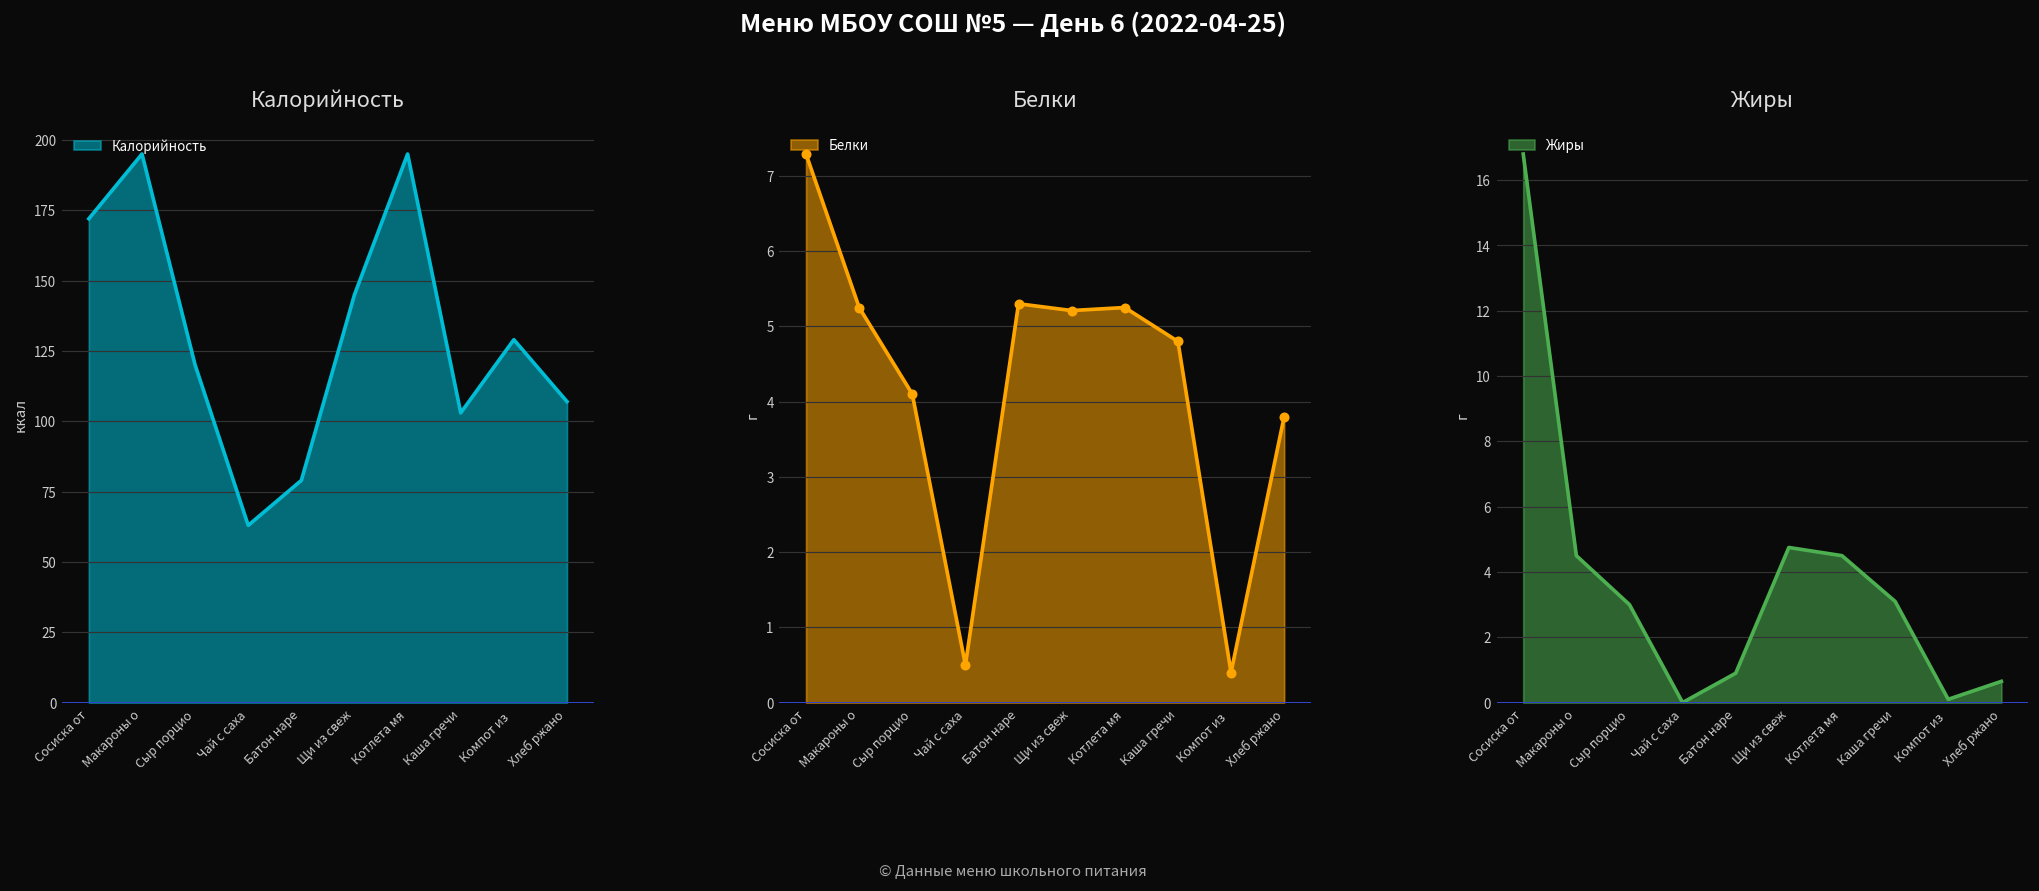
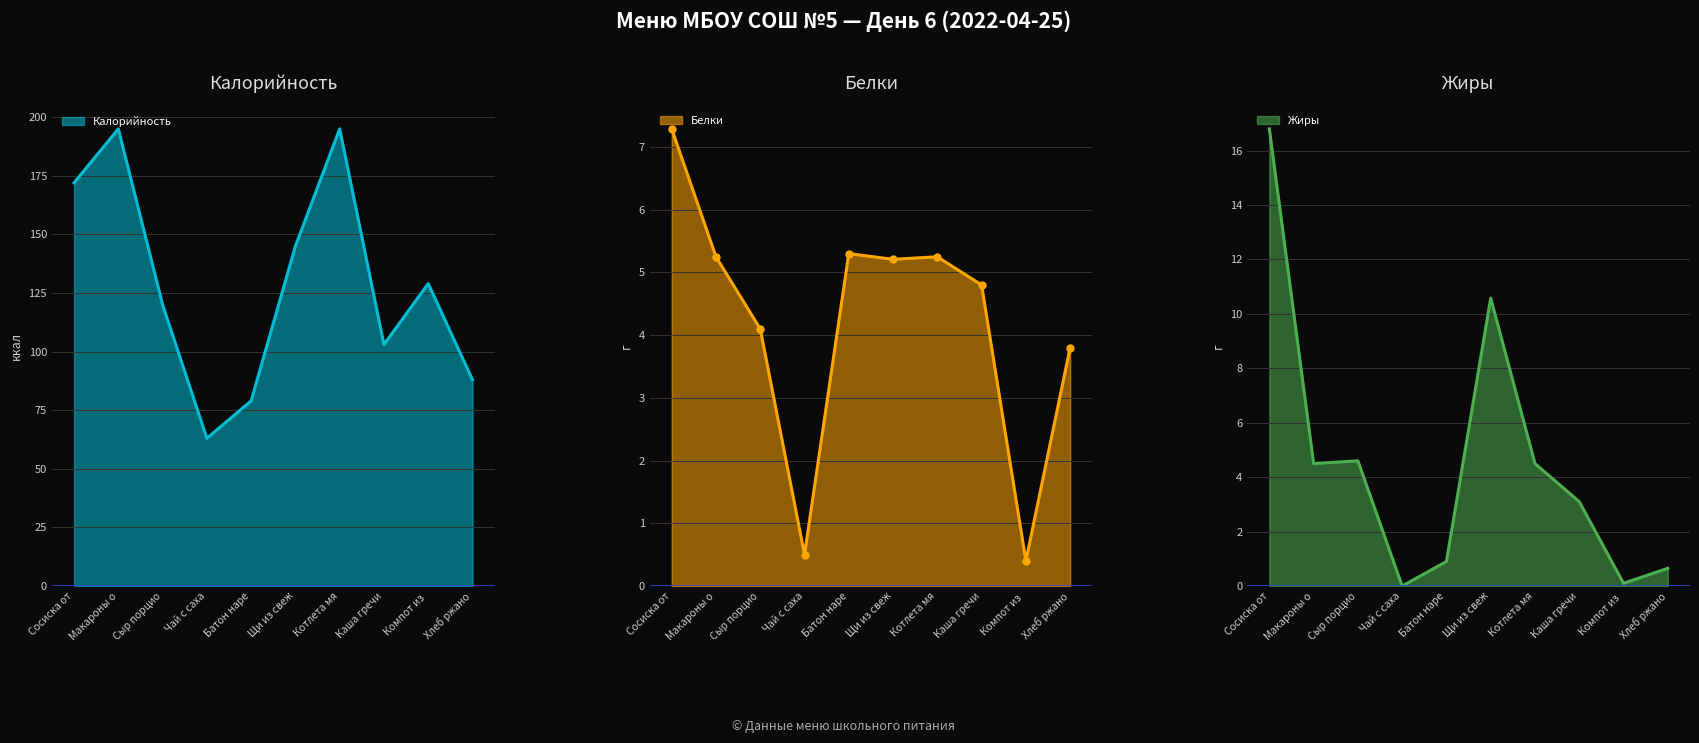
  {
    "Калорийность": {
      "Сосиска от": 172,
      "Макароны о": 195,
      "Сыр порцио": 120,
      "Чай с саха": 63,
      "Батон наре": 79,
      "Щи из свеж": 145,
      "Котлета мя": 195,
      "Каша гречи": 103,
      "Компот из": 129,
-     "Хлеб ржано": 107
+     "Хлеб ржано": 88
    },
    "Белки": {
      "Сосиска от": 7.3,
      "Макароны о": 5.3,
      "Сыр порцио": 4.1,
      "Чай с саха": 0.5,
      "Батон наре": 5.3,
      "Щи из свеж": 5.2,
      "Котлета мя": 5.3,
      "Каша гречи": 4.8,
      "Компот из": 0.4,
      "Хлеб ржано": 3.8
    },
    "Жиры": {
      "Сосиска от": 16.8,
      "Макароны о": 4.5,
-     "Сыр порцио": 3.0,
+     "Сыр порцио": 4.6,
      "Чай с саха": 0.0,
      "Батон наре": 0.9,
-     "Щи из свеж": 4.8,
+     "Щи из свеж": 10.6,
      "Котлета мя": 4.5,
      "Каша гречи": 3.1,
      "Компот из": 0.1,
      "Хлеб ржано": 0.7
    }
  }
